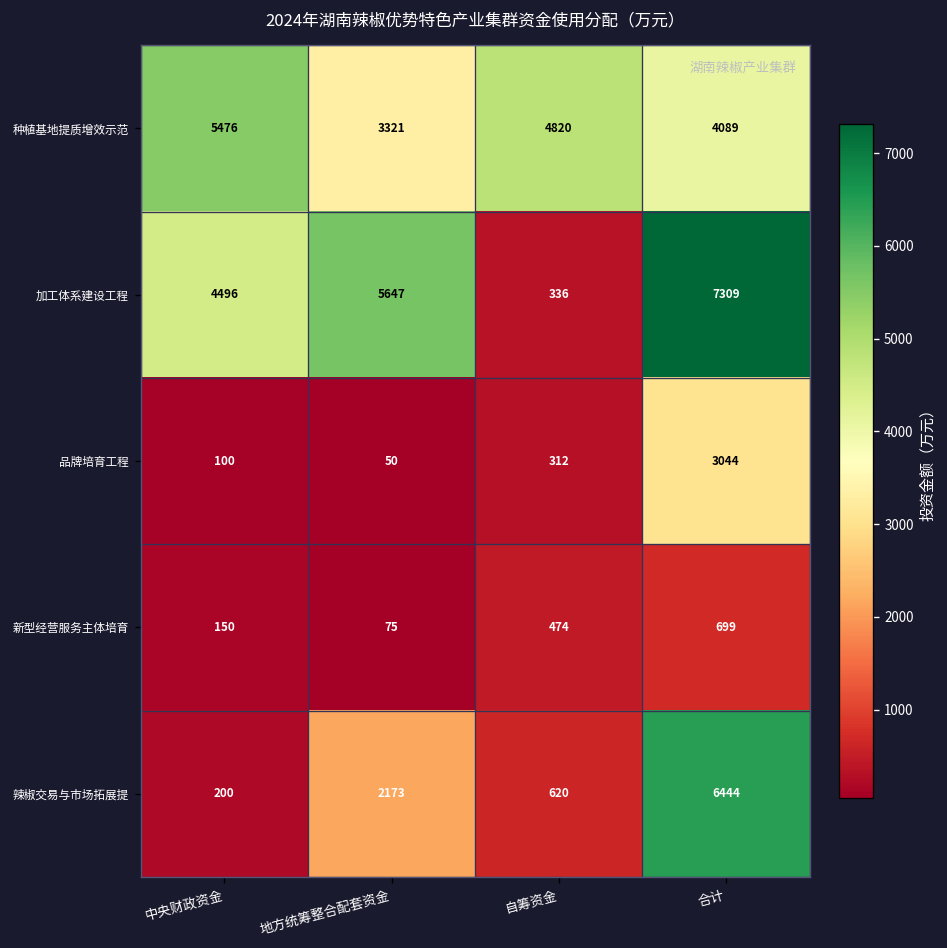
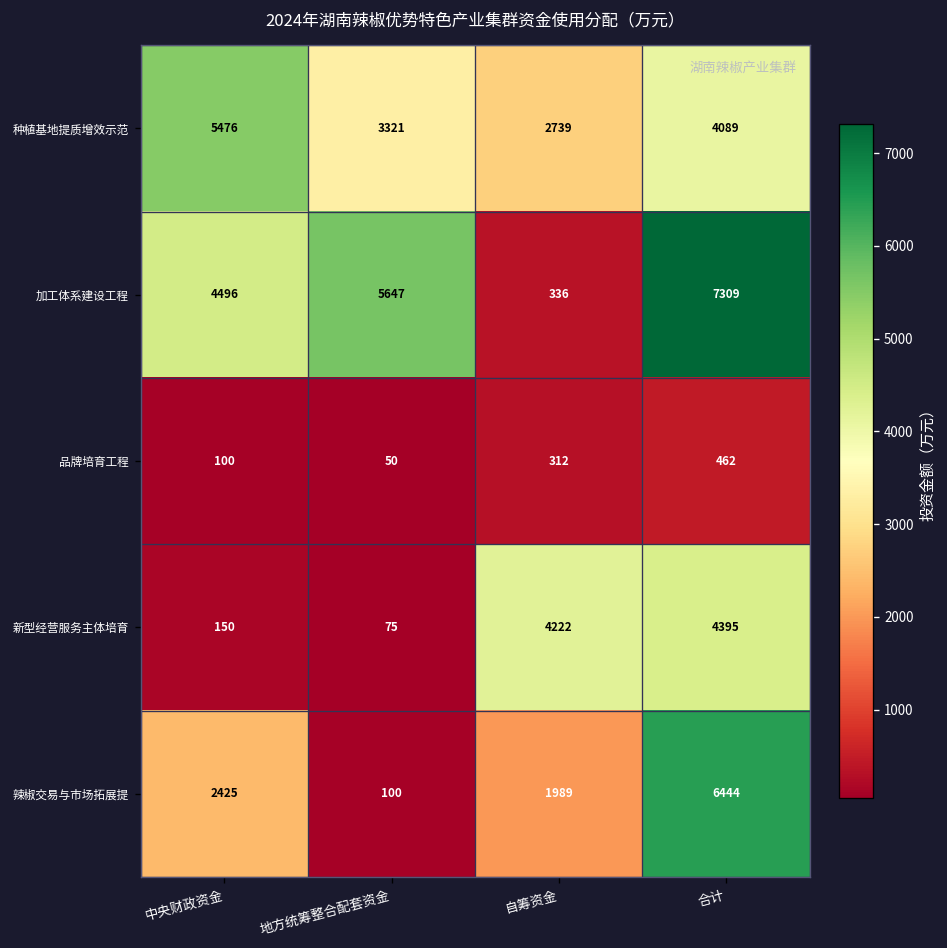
  {
    "种植基地提质增效示范": {
      "中央财政资金": 5476,
      "地方统筹整合配套资金": 3321,
-     "自筹资金": 4820
+     "自筹资金": 2739
    },
    "加工体系建设工程": {
      "中央财政资金": 4496,
      "地方统筹整合配套资金": 5647,
      "自筹资金": 336,
      "合计": 7309
    },
    "品牌培育工程": {
      "中央财政资金": 100,
      "地方统筹整合配套资金": 50,
      "自筹资金": 312,
-     "合计": 3044
+     "合计": 462
    },
    "新型经营服务主体培育": {
      "中央财政资金": 150,
      "地方统筹整合配套资金": 75,
-     "自筹资金": 474,
-     "合计": 699
+     "自筹资金": 4222,
+     "合计": 4395
    },
    "辣椒交易与市场拓展提": {
-     "中央财政资金": 200,
-     "地方统筹整合配套资金": 2173,
-     "自筹资金": 620,
+     "中央财政资金": 2425,
+     "地方统筹整合配套资金": 100,
+     "自筹资金": 1989,
      "合计": 6444
    }
  }
